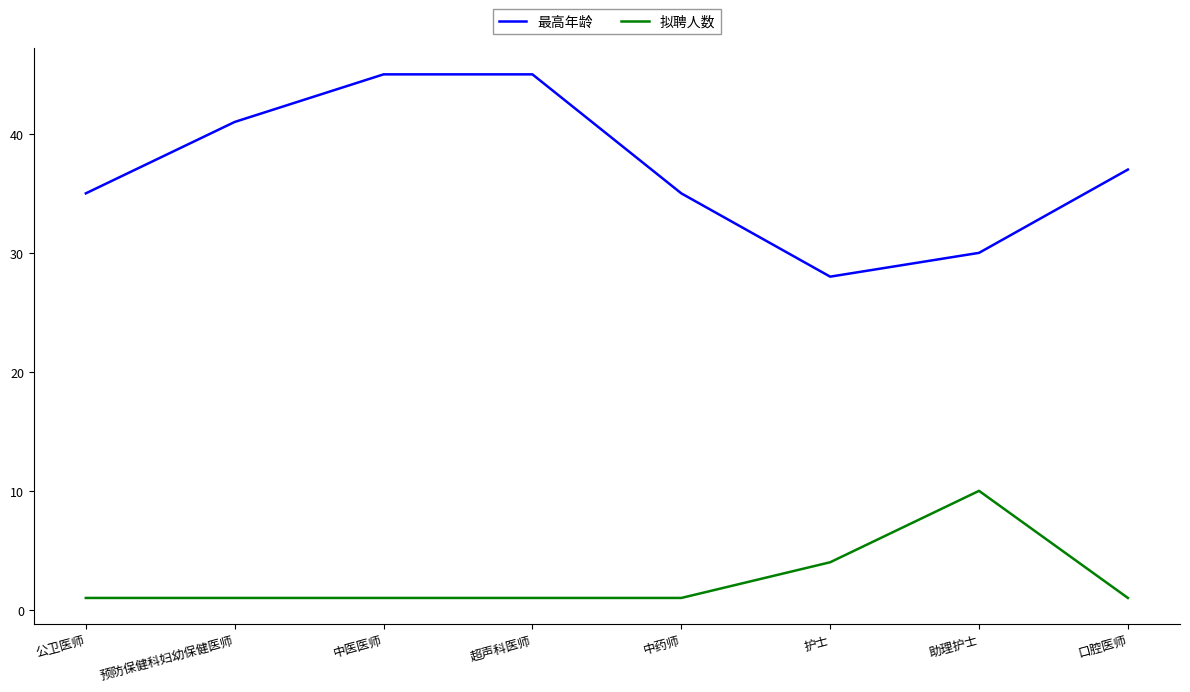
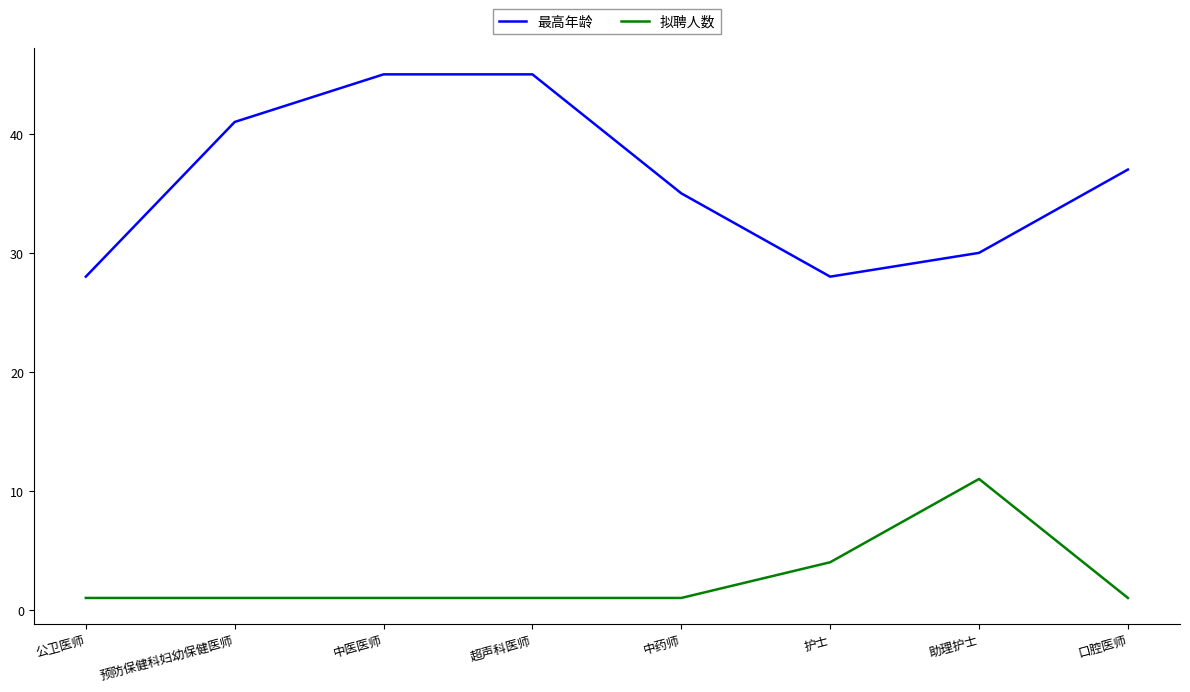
  {
    "最高年龄": {
-     "公卫医师": 35,
+     "公卫医师": 28,
      "预防保健科妇幼保健医师": 41,
      "中医医师": 45,
      "超声科医师": 45,
      "中药师": 35,
      "护士": 28,
      "助理护士": 30,
      "口腔医师": 37
    },
    "拟聘人数": {
      "公卫医师": 1,
      "预防保健科妇幼保健医师": 1,
      "中医医师": 1,
      "超声科医师": 1,
      "中药师": 1,
      "护士": 4,
-     "助理护士": 10,
+     "助理护士": 11,
      "口腔医师": 1
    }
  }
